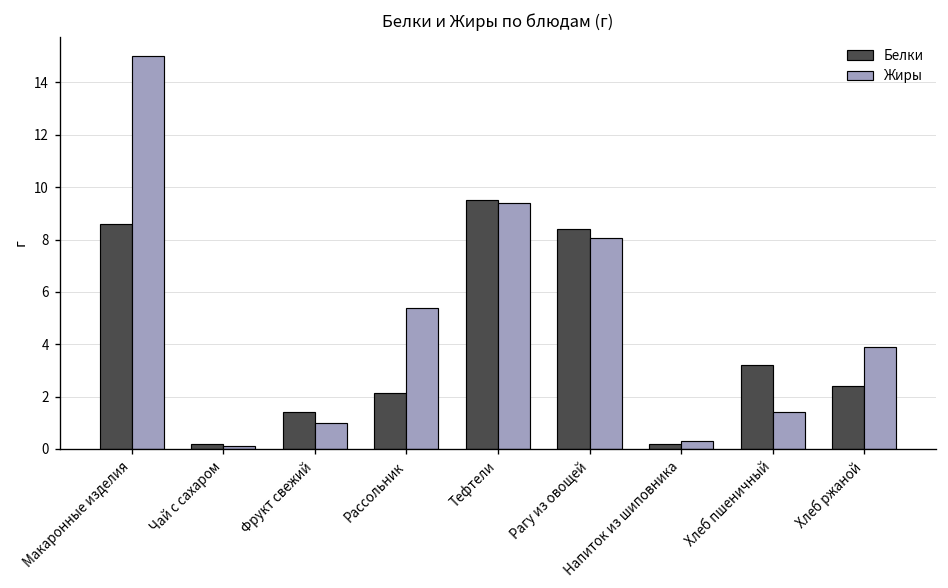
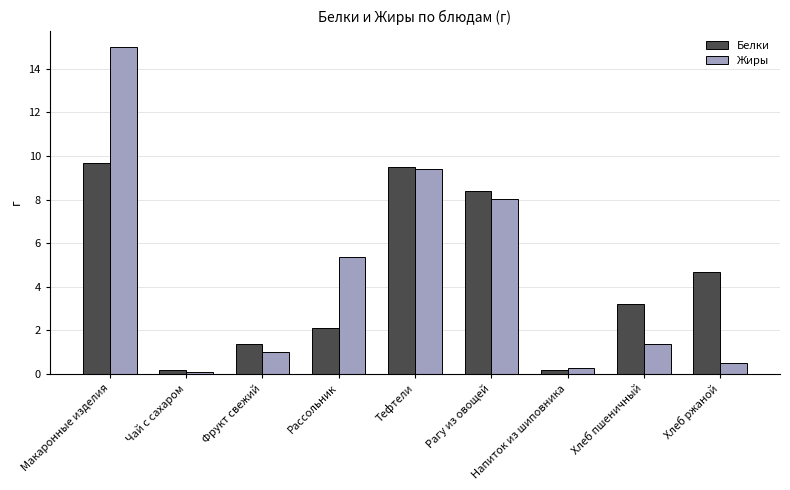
  {
    "Белки": {
-     "Макаронные изделия": 8.6,
+     "Макаронные изделия": 9.7,
      "Чай с сахаром": 0.2,
      "Фрукт свежий": 1.4,
      "Рассольник": 2.1,
      "Тефтели": 9.5,
      "Рагу из овощей": 8.4,
      "Напиток из шиповника": 0.2,
      "Хлеб пшеничный": 3.2,
-     "Хлеб ржаной": 2.4
+     "Хлеб ржаной": 4.7
    },
    "Жиры": {
      "Макаронные изделия": 15.0,
      "Фрукт свежий": 1.0,
      "Рассольник": 5.4,
      "Тефтели": 9.4,
      "Рагу из овощей": 8.0,
      "Напиток из шиповника": 0.3,
      "Хлеб пшеничный": 1.4,
-     "Хлеб ржаной": 3.9
+     "Хлеб ржаной": 0.5
    }
  }
